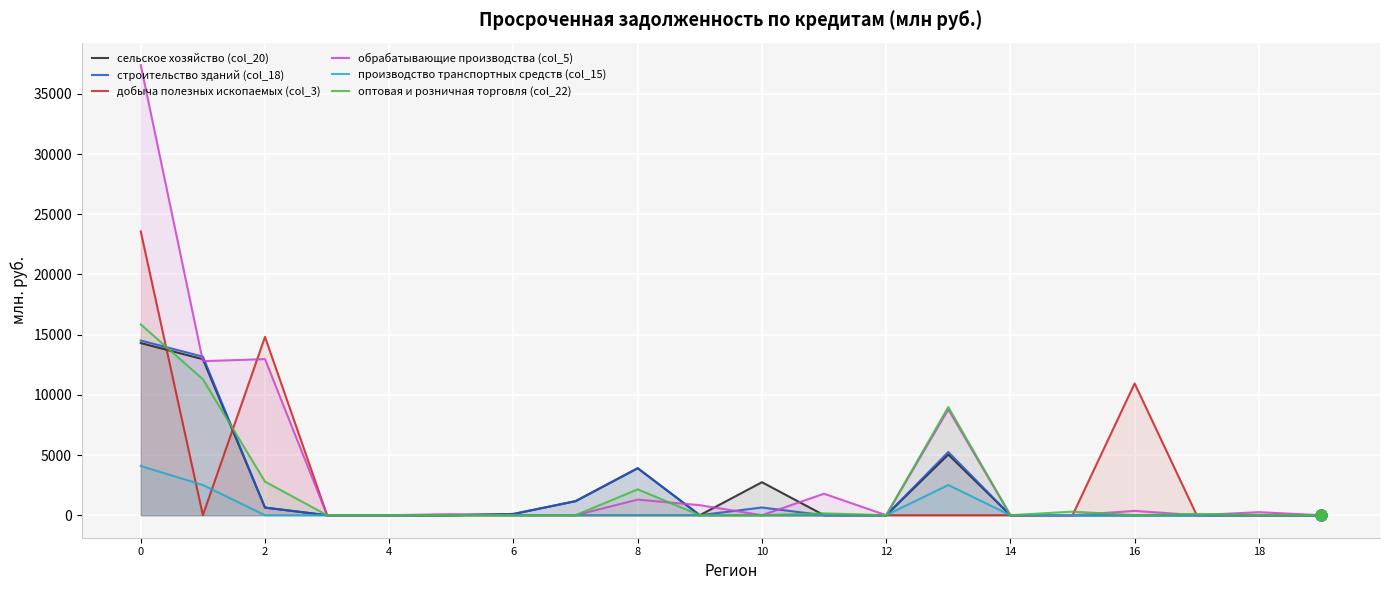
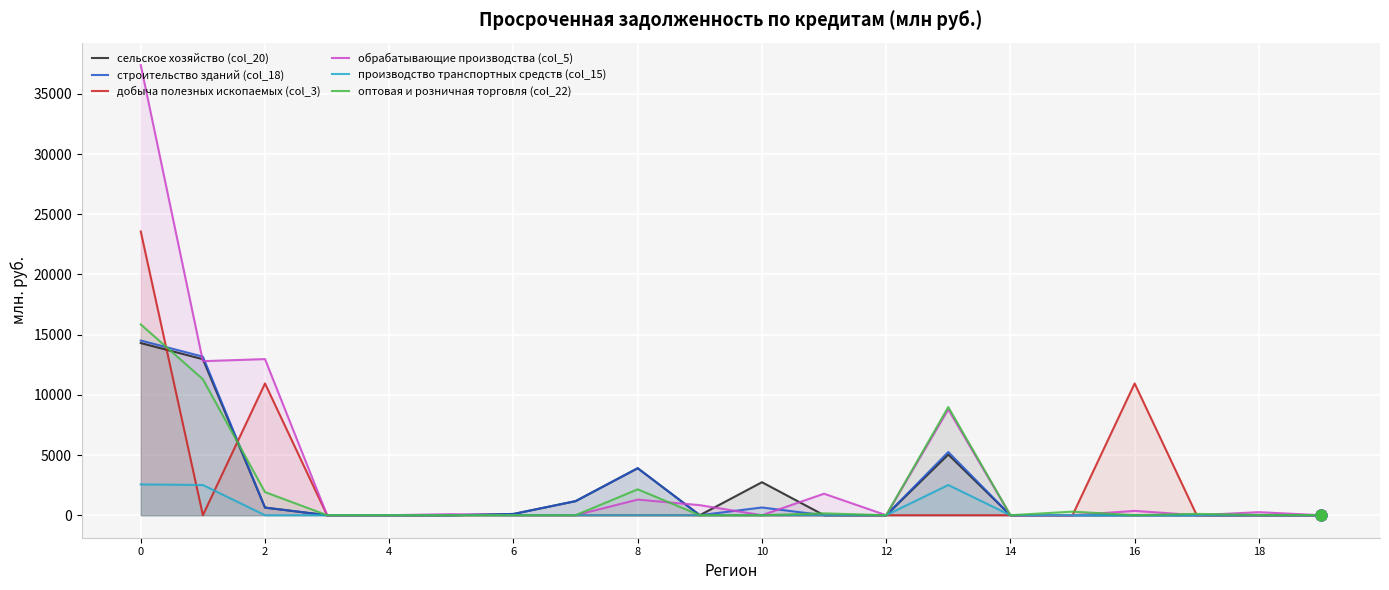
  {
    "строительство зданий (col_18)": {
      "0": 14500,
      "10": 600
    },
    "добыча полезных ископаемых (col_3)": {
      "0": 23600,
-     "2": 14800,
+     "2": 10900,
      "16": 10900
    },
    "обрабатывающие производства (col_5)": {
      "0": 37400,
      "2": 13000,
      "8": 1300,
      "16": 400,
      "18": 300
    },
    "производство транспортных средств (col_15)": {
-     "0": 4100,
+     "0": 2600,
      "2": 0
    },
    "оптовая и розничная торговля (col_22)": {
      "0": 15900,
-     "2": 2800,
+     "2": 1900,
      "8": 2200
    }
  }
